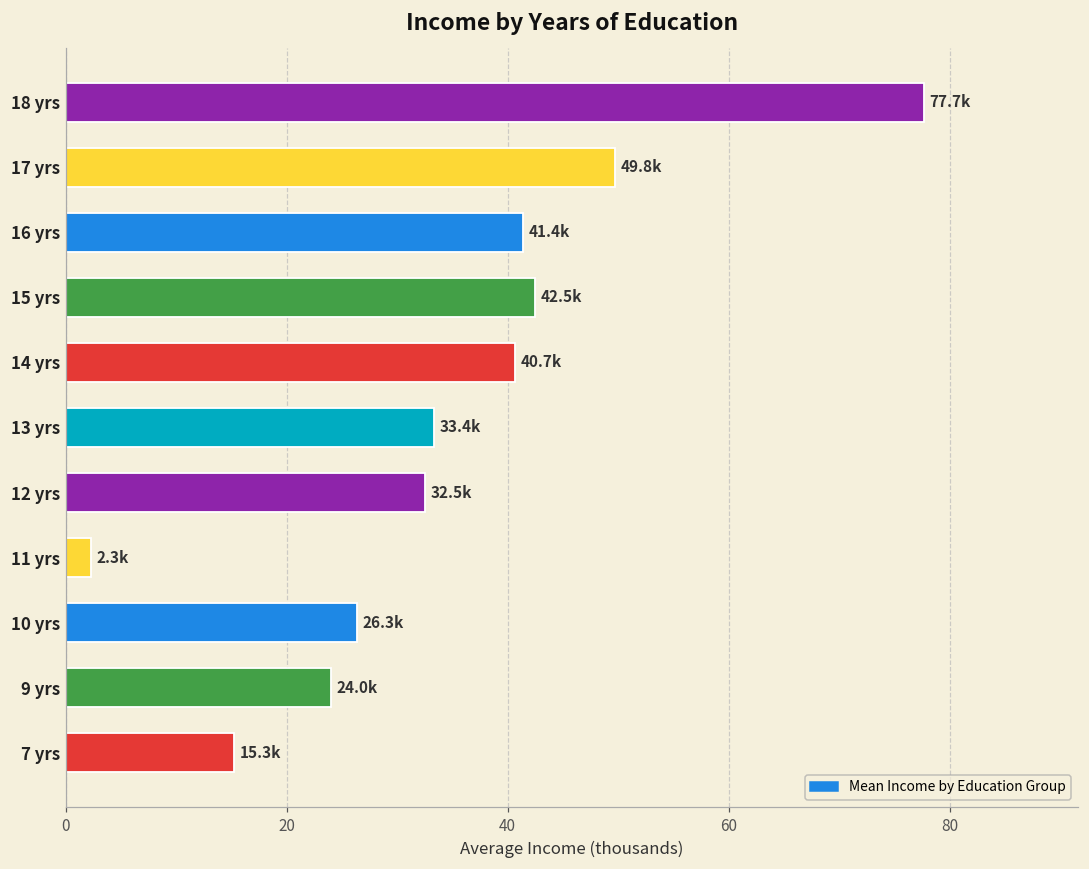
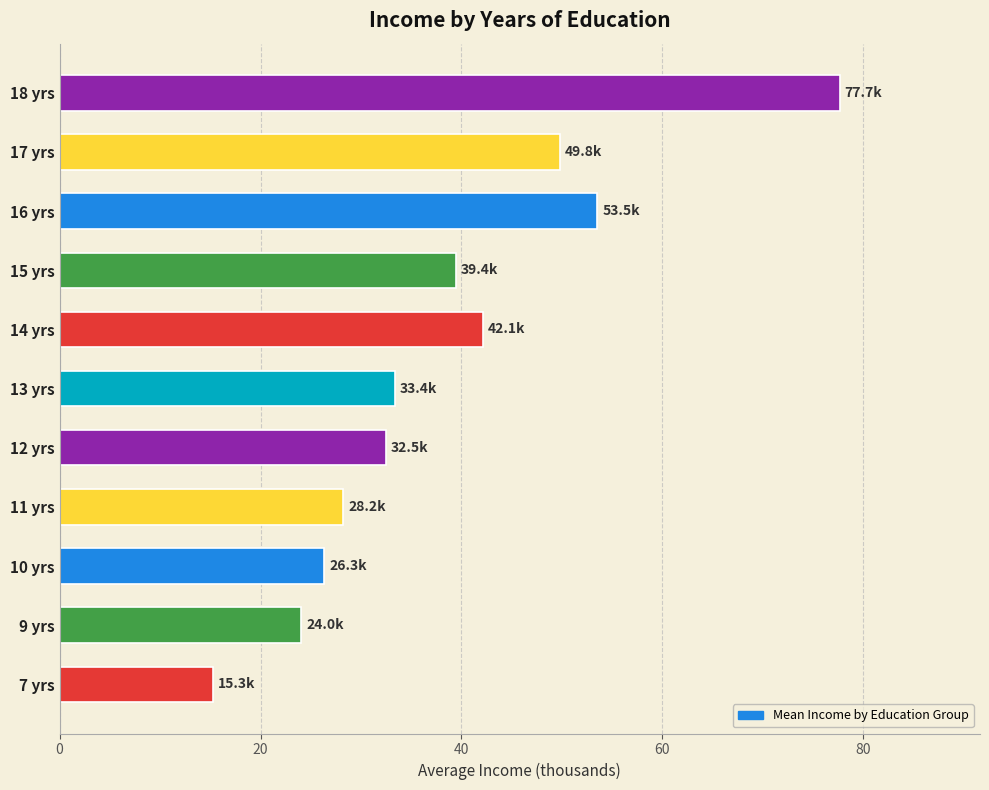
  {
    "18 yrs": "77.7k",
    "17 yrs": "49.8k",
-   "16 yrs": "41.4k",
-   "15 yrs": "42.5k",
-   "14 yrs": "40.7k",
+   "16 yrs": "53.5k",
+   "15 yrs": "39.4k",
+   "14 yrs": "42.1k",
    "13 yrs": "33.4k",
    "12 yrs": "32.5k",
-   "11 yrs": "2.3k",
+   "11 yrs": "28.2k",
    "10 yrs": "26.3k",
    "9 yrs": "24.0k",
    "7 yrs": "15.3k"
  }
